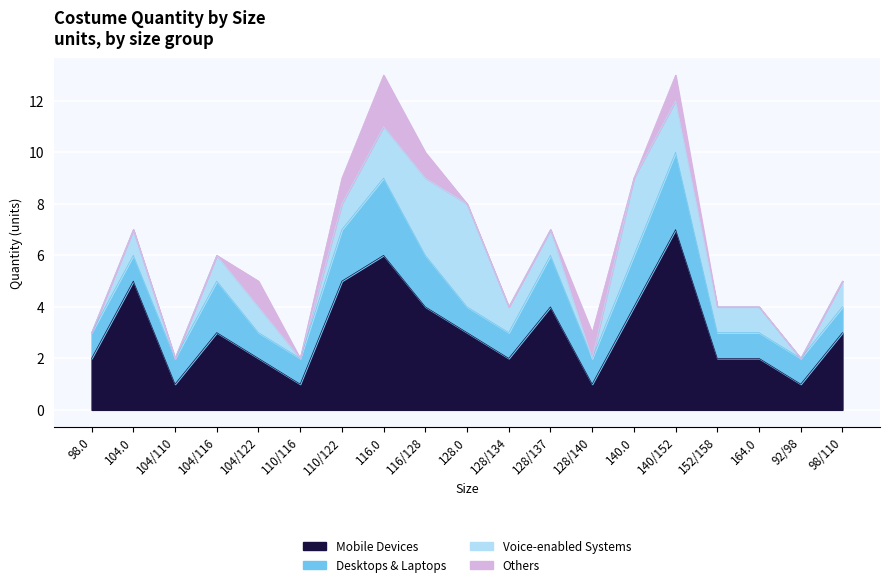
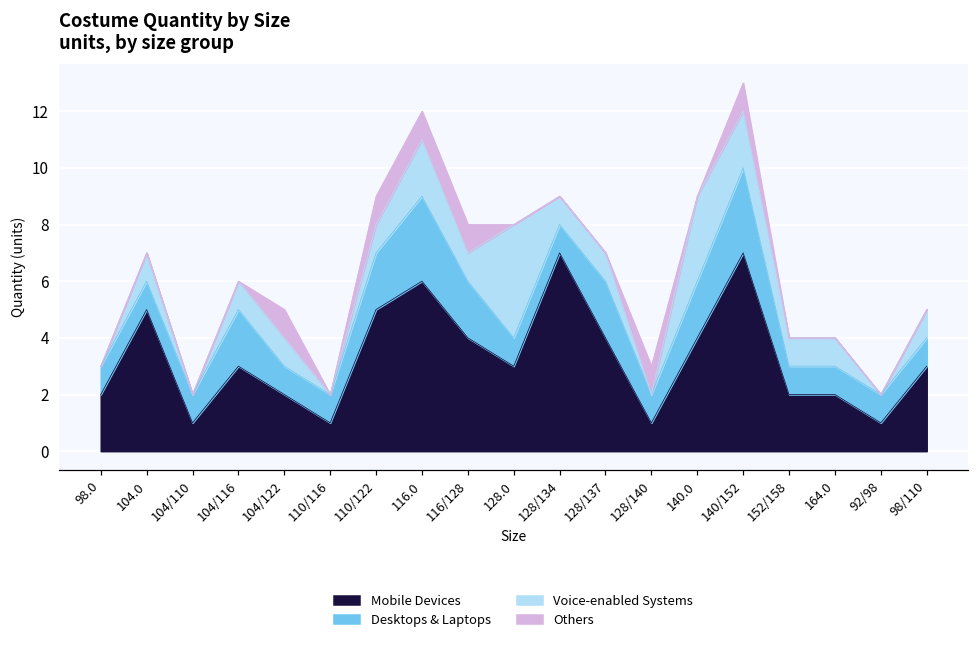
  {
    "Mobile Devices": {
      "98.0": 2,
      "104.0": 5,
      "104/110": 1,
      "104/116": 3,
      "104/122": 2,
      "110/116": 1,
      "110/122": 5,
      "116.0": 6,
      "116/128": 4,
      "128.0": 3,
-     "128/134": 2,
+     "128/134": 7,
      "128/137": 4,
      "128/140": 1,
      "140.0": 4,
      "140/152": 7,
      "152/158": 2,
      "164.0": 2,
      "92/98": 1,
      "98/110": 3
    },
    "Desktops & Laptops": {
      "104.0": 6,
      "104/116": 5,
      "104/122": 3,
      "110/122": 7,
      "116.0": 9,
      "116/128": 6,
      "128.0": 4,
      "128/137": 6,
      "140.0": 6,
      "140/152": 10,
      "152/158": 3,
      "164.0": 3,
      "98/110": 4
    },
    "Voice-enabled Systems": {
      "104/122": 4,
      "110/122": 8,
      "116.0": 11,
-     "116/128": 3,
+     "116/128": 1,
      "140/152": 12
    },
    "Others": {
      "104/122": 1,
      "110/122": 1,
-     "116.0": 2,
+     "116.0": 1,
      "116/128": 1,
      "128/140": 1,
      "140/152": 1
    }
  }
